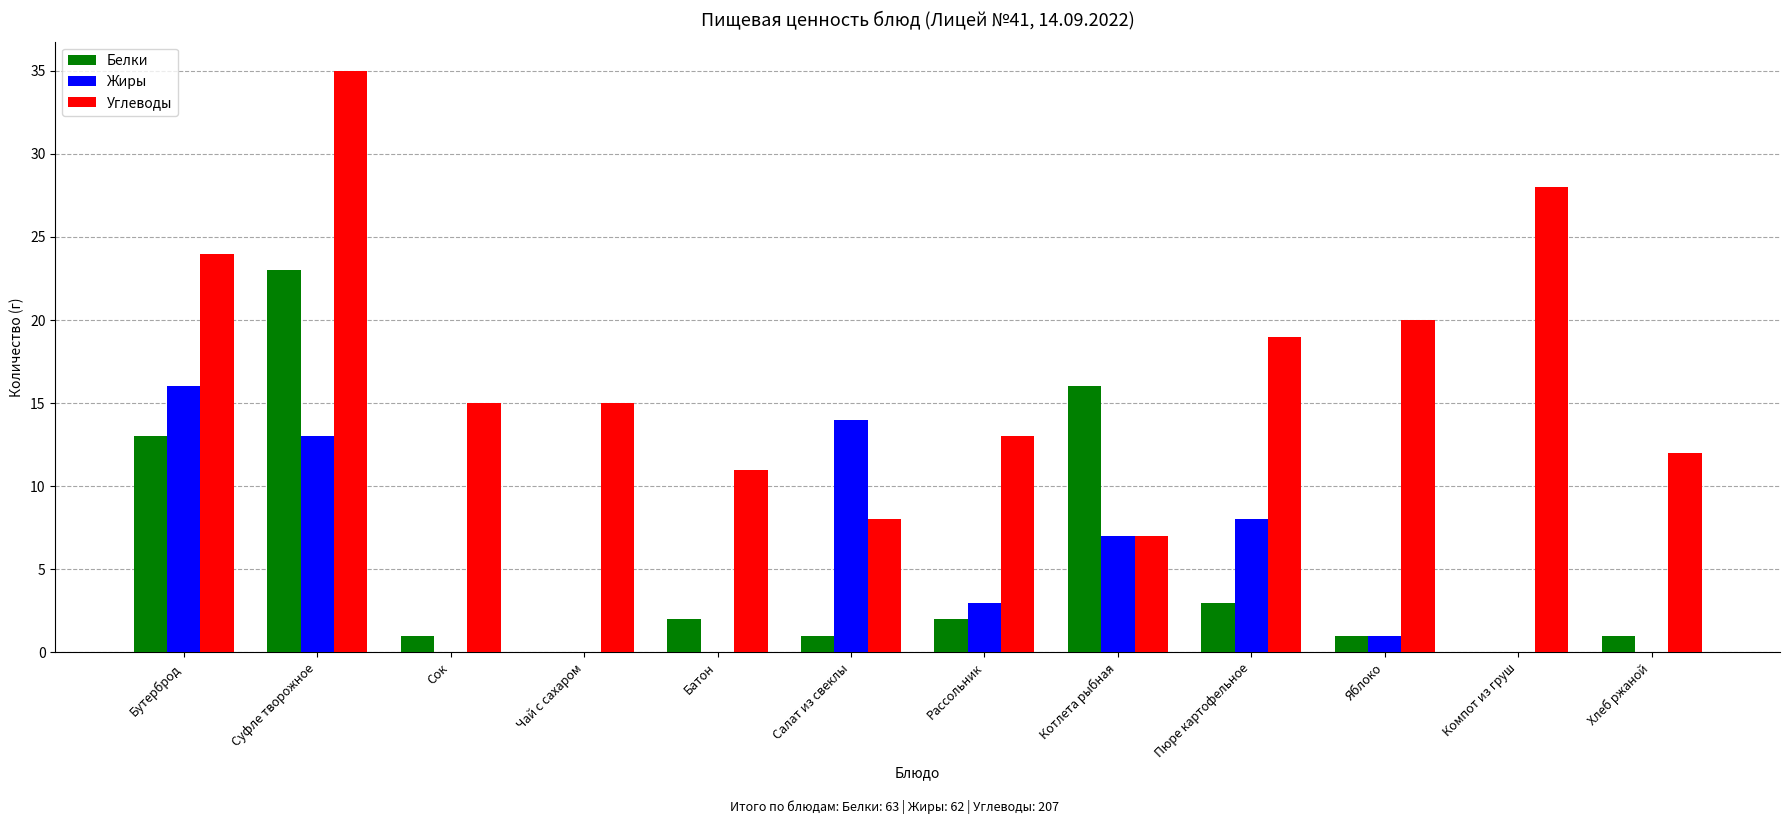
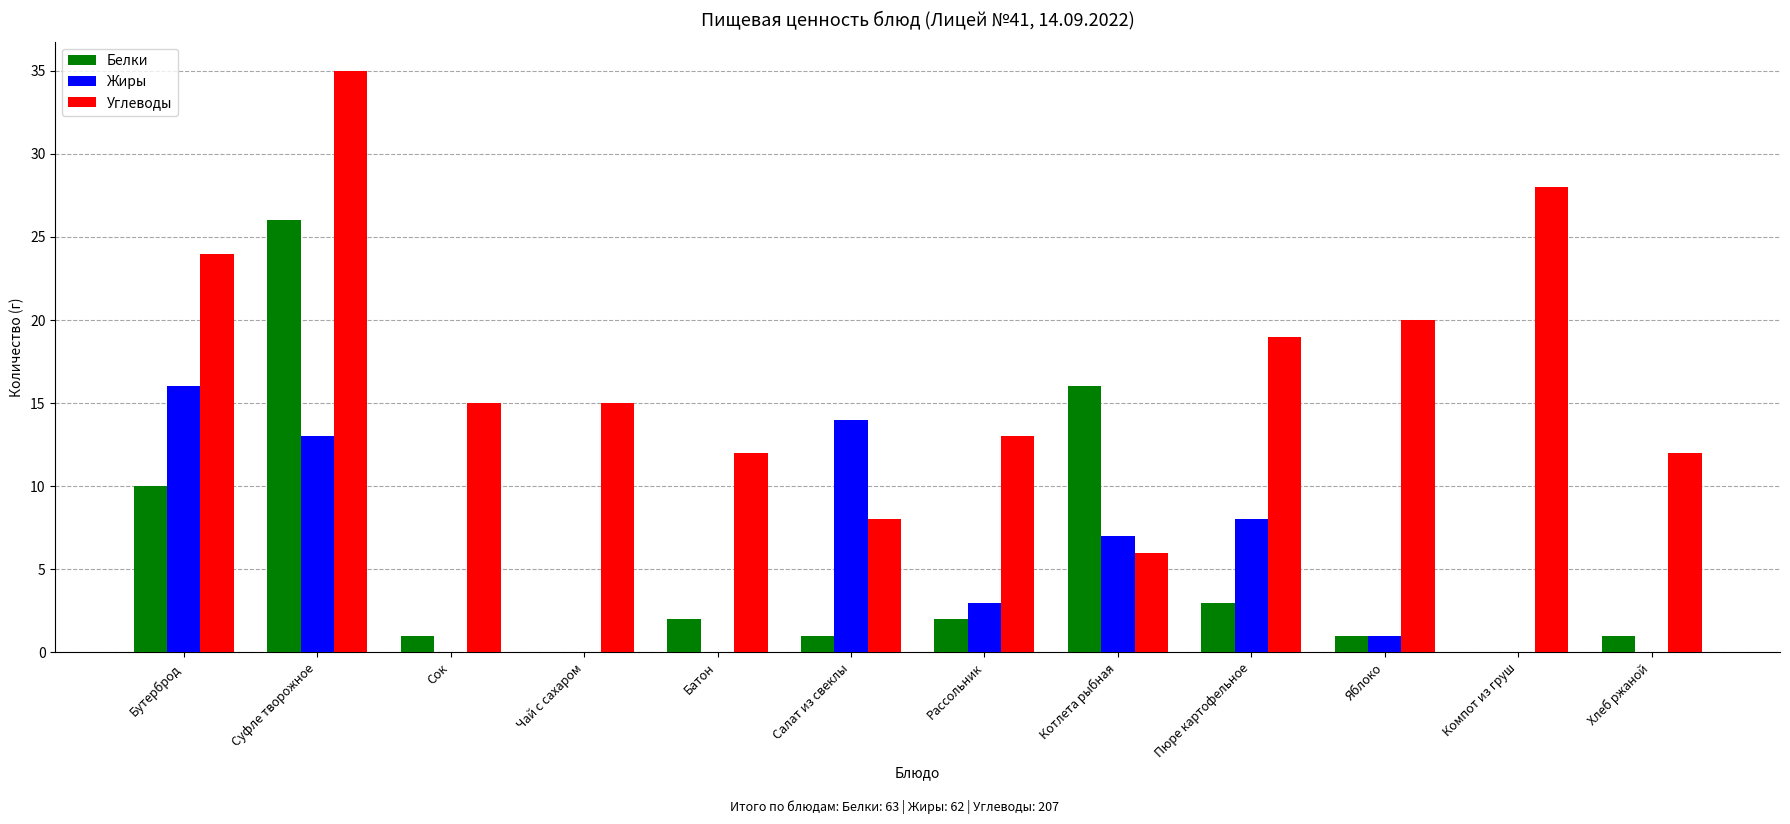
  {
    "Белки": {
-     "Бутерброд": 13,
-     "Суфле творожное": 23,
+     "Бутерброд": 10,
+     "Суфле творожное": 26,
      "Сок": 1,
      "Чай с сахаром": 0,
      "Батон": 2,
      "Салат из свеклы": 1,
      "Рассольник": 2,
      "Котлета рыбная": 16,
      "Пюре картофельное": 3,
      "Яблоко": 1,
      "Компот из груш": 0,
      "Хлеб ржаной": 1
    },
    "Жиры": {
      "Бутерброд": 16,
      "Суфле творожное": 13,
      "Сок": 0,
      "Чай с сахаром": 0,
      "Батон": 0,
      "Салат из свеклы": 14,
      "Рассольник": 3,
      "Котлета рыбная": 7,
      "Пюре картофельное": 8,
      "Яблоко": 1,
      "Компот из груш": 0,
      "Хлеб ржаной": 0
    },
    "Углеводы": {
      "Бутерброд": 24,
      "Суфле творожное": 35,
      "Сок": 15,
      "Чай с сахаром": 15,
-     "Батон": 11,
+     "Батон": 12,
      "Салат из свеклы": 8,
      "Рассольник": 13,
-     "Котлета рыбная": 7,
+     "Котлета рыбная": 6,
      "Пюре картофельное": 19,
      "Яблоко": 20,
      "Компот из груш": 28,
      "Хлеб ржаной": 12
    }
  }
